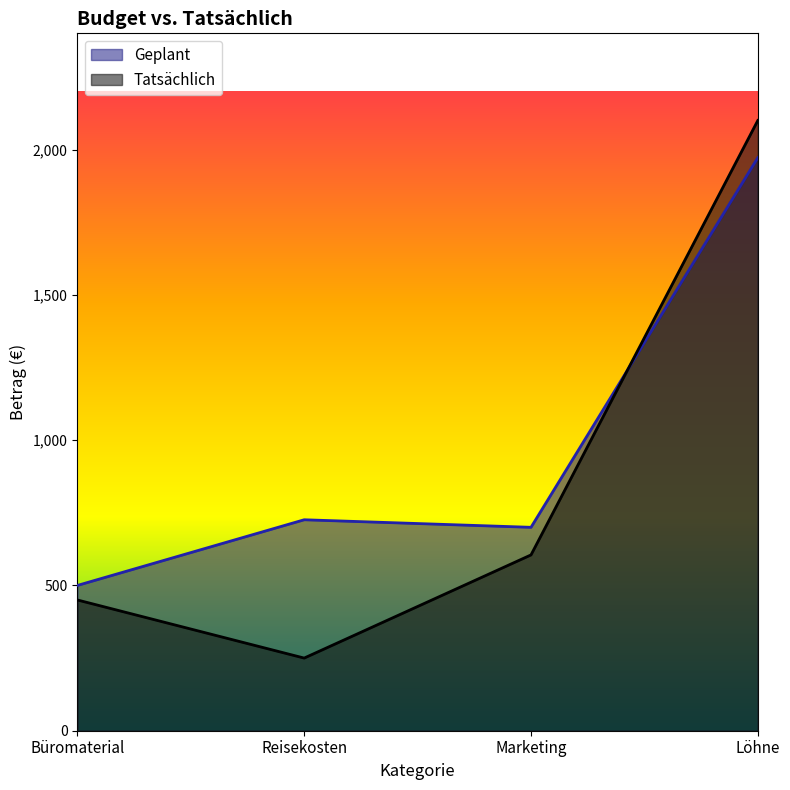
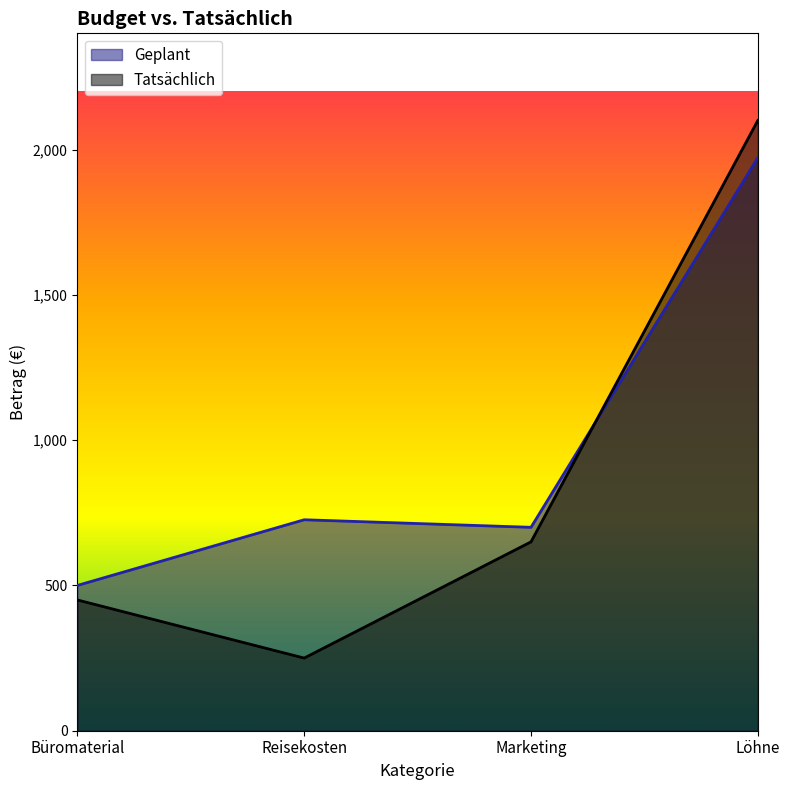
  {
    "Geplant": {
      "Büromaterial": "500",
      "Reisekosten": "730",
      "Marketing": "700",
      "Löhne": "1,970"
    },
    "Tatsächlich": {
      "Büromaterial": "450",
      "Reisekosten": "250",
-     "Marketing": "610",
+     "Marketing": "650",
      "Löhne": "2,100"
    }
  }
